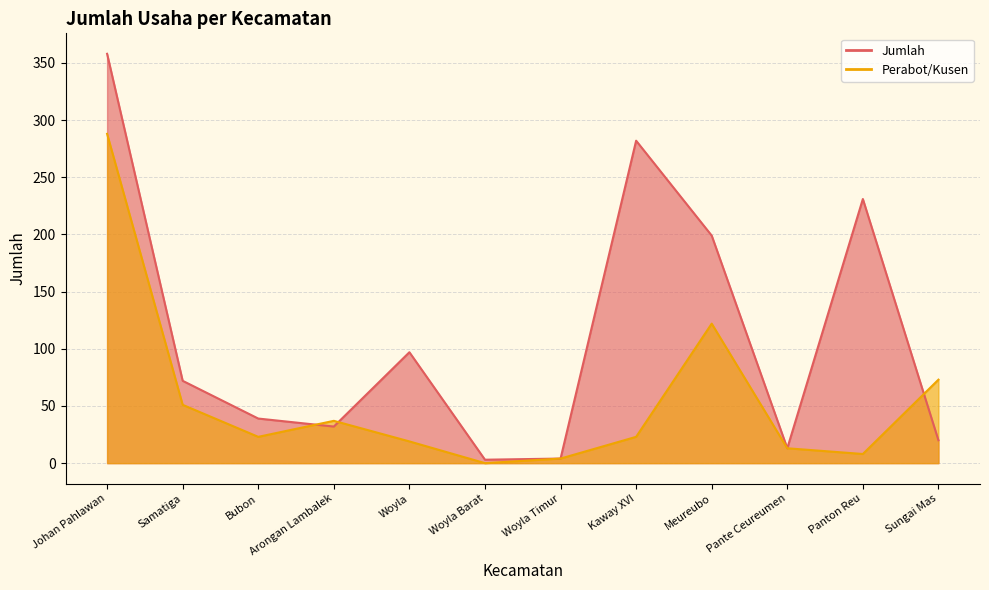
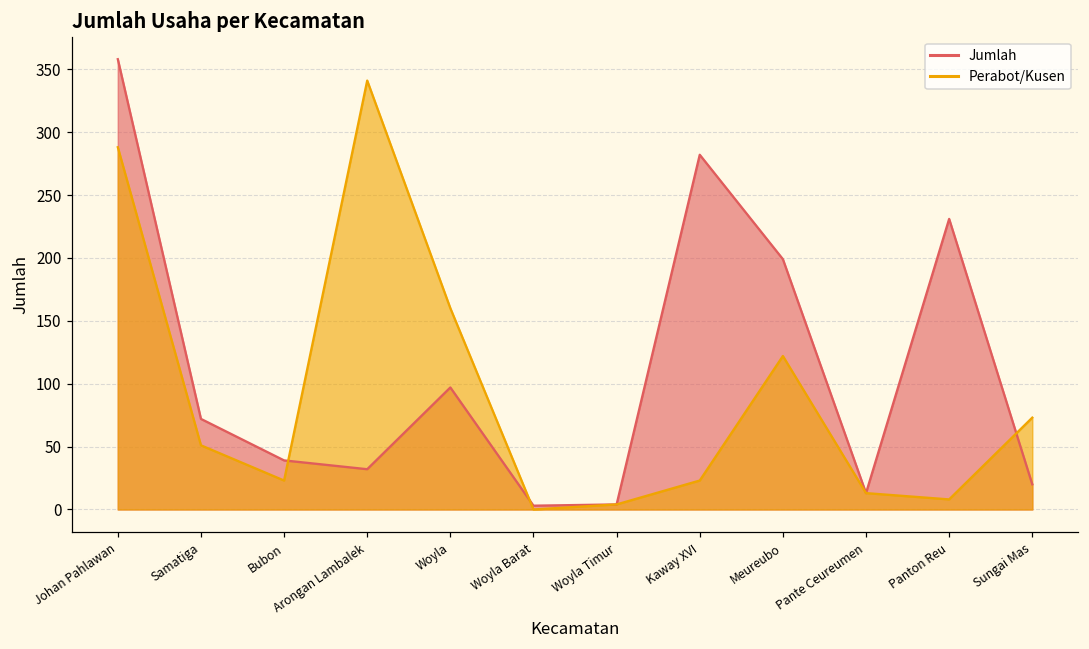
  {
    "Jumlah": {
      "Johan Pahlawan": 358,
      "Samatiga": 72,
      "Bubon": 39,
      "Arongan Lambalek": 32,
      "Woyla": 97,
      "Woyla Barat": 3,
      "Kaway XVI": 282,
      "Meureubo": 199,
      "Panton Reu": 231,
      "Sungai Mas": 20
    },
    "Perabot/Kusen": {
      "Johan Pahlawan": 288,
      "Samatiga": 51,
      "Bubon": 23,
-     "Arongan Lambalek": 37,
-     "Woyla": 19,
+     "Arongan Lambalek": 341,
+     "Woyla": 160,
      "Woyla Barat": 0,
      "Kaway XVI": 23,
      "Meureubo": 122,
      "Panton Reu": 8,
      "Sungai Mas": 73
    }
  }
